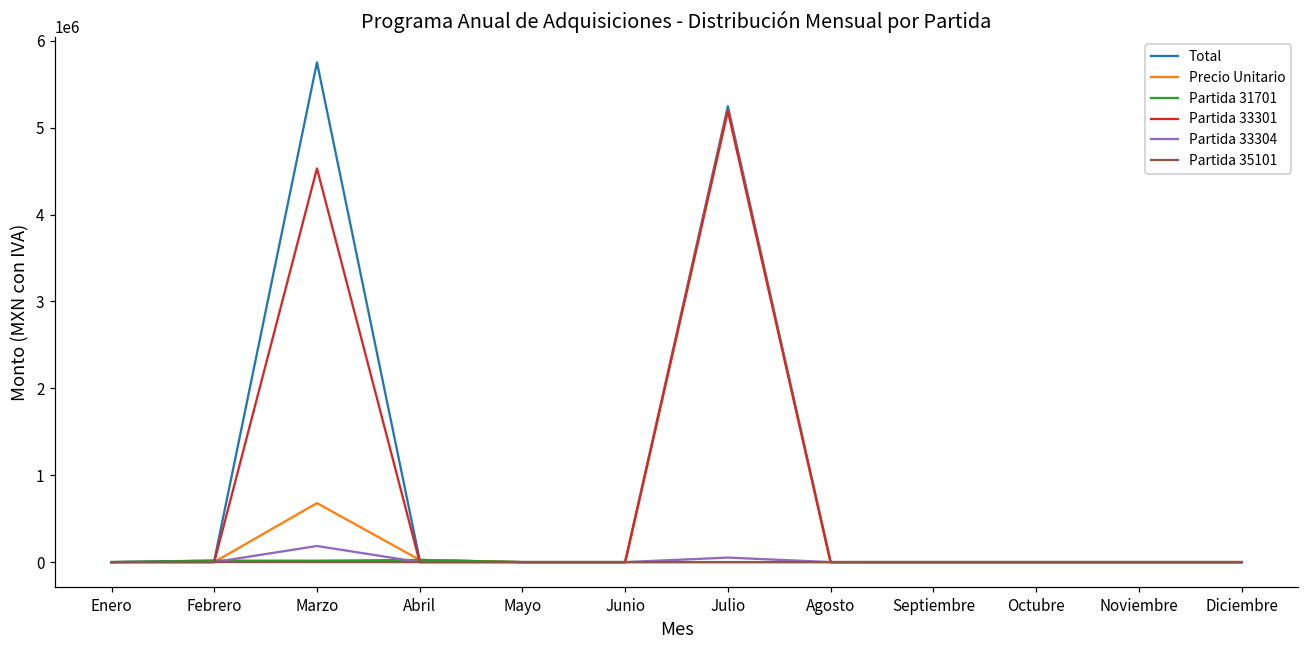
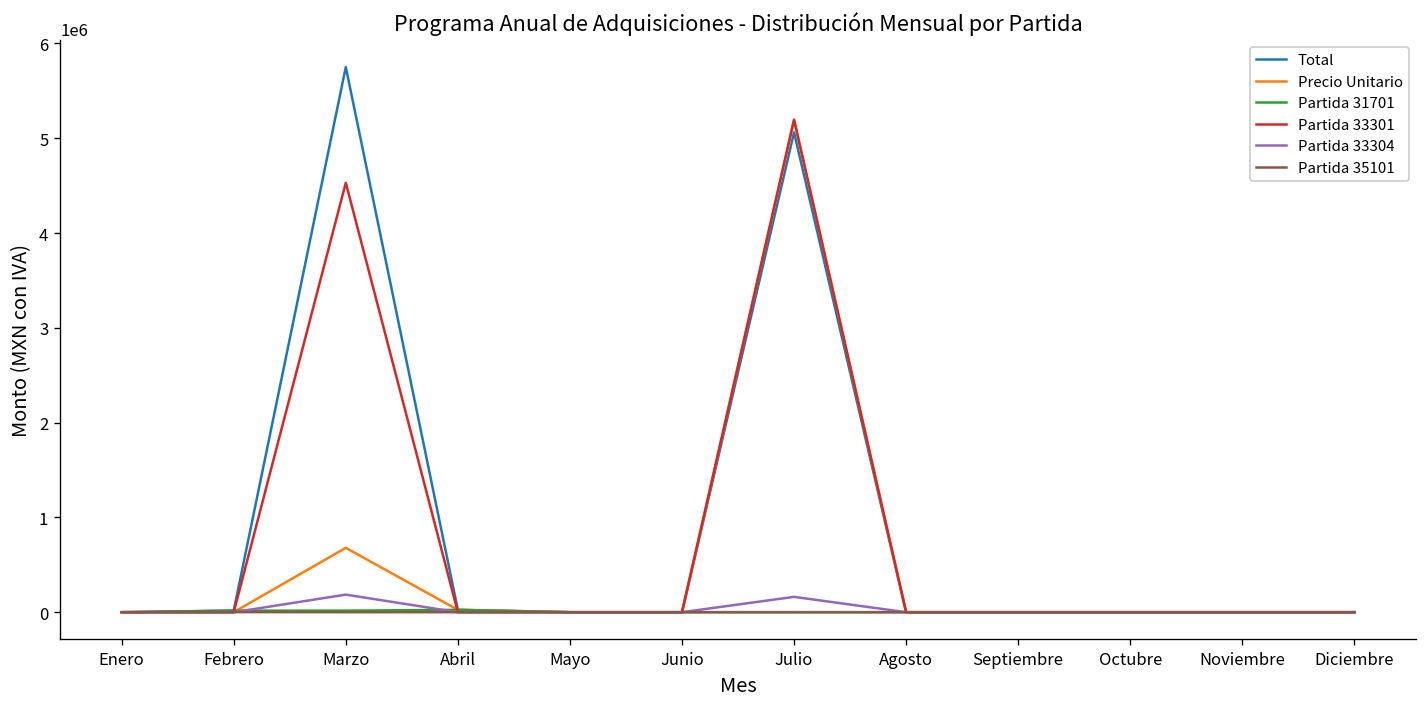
  {
    "Total": {
      "Marzo": 5800000,
-     "Julio": 5200000
+     "Julio": 5100000
    },
    "Precio Unitario": {
      "Marzo": 700000
    },
    "Partida 33301": {
      "Marzo": 4500000
    },
    "Partida 33304": {
      "Marzo": 200000,
-     "Julio": 100000
+     "Julio": 200000
    }
  }
